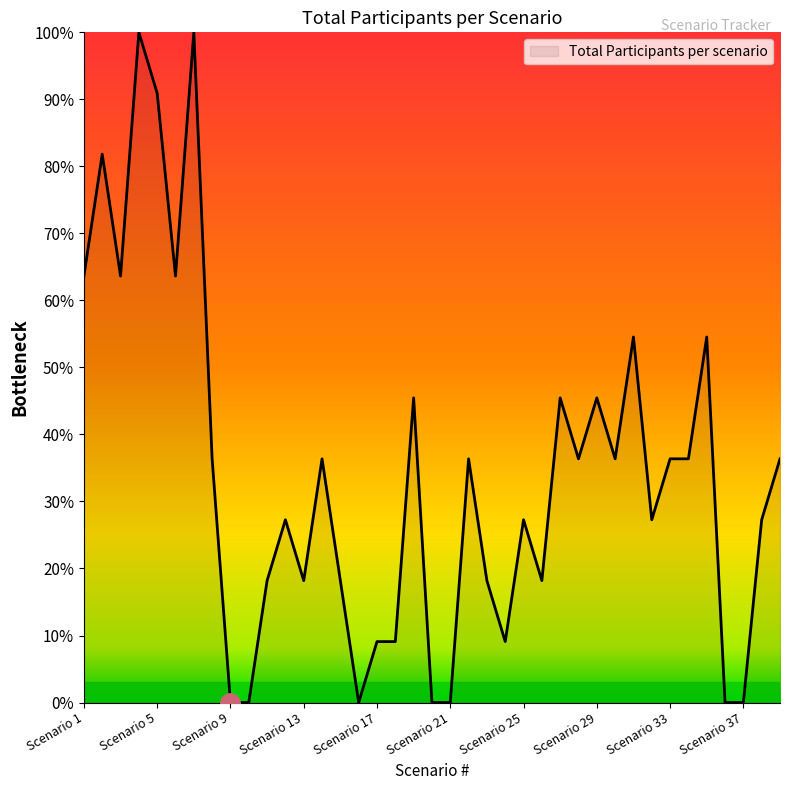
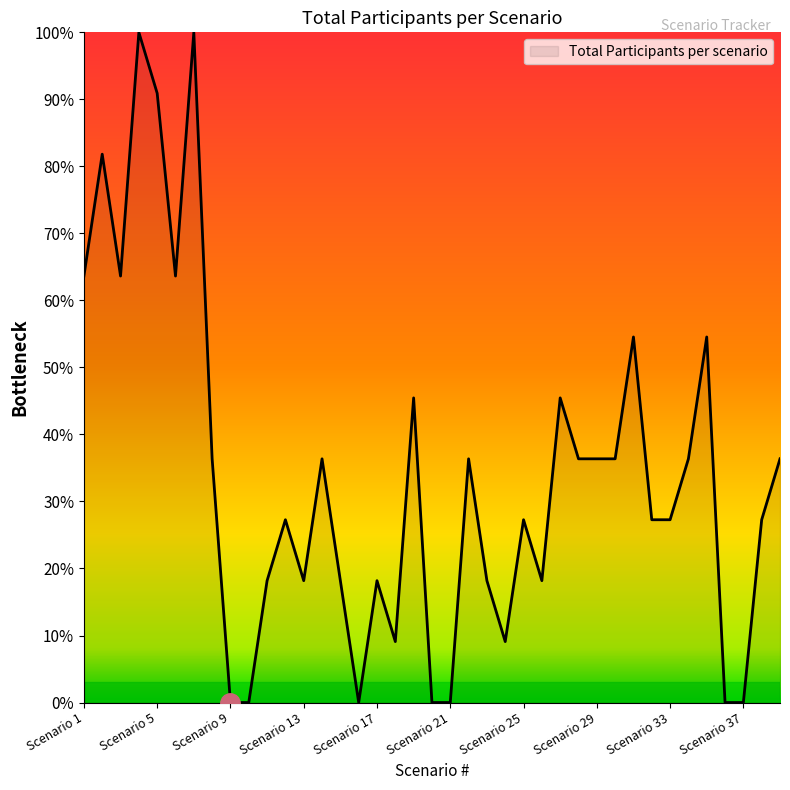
  {
    "Total Participants per scenario": {
      "Scenario 1": "64%",
      "Scenario 5": "91%",
      "Scenario 13": "18%",
-     "Scenario 17": "9%",
+     "Scenario 17": "18%",
      "Scenario 25": "27%",
-     "Scenario 29": "45%",
-     "Scenario 33": "36%"
+     "Scenario 29": "36%",
+     "Scenario 33": "27%"
    }
  }
